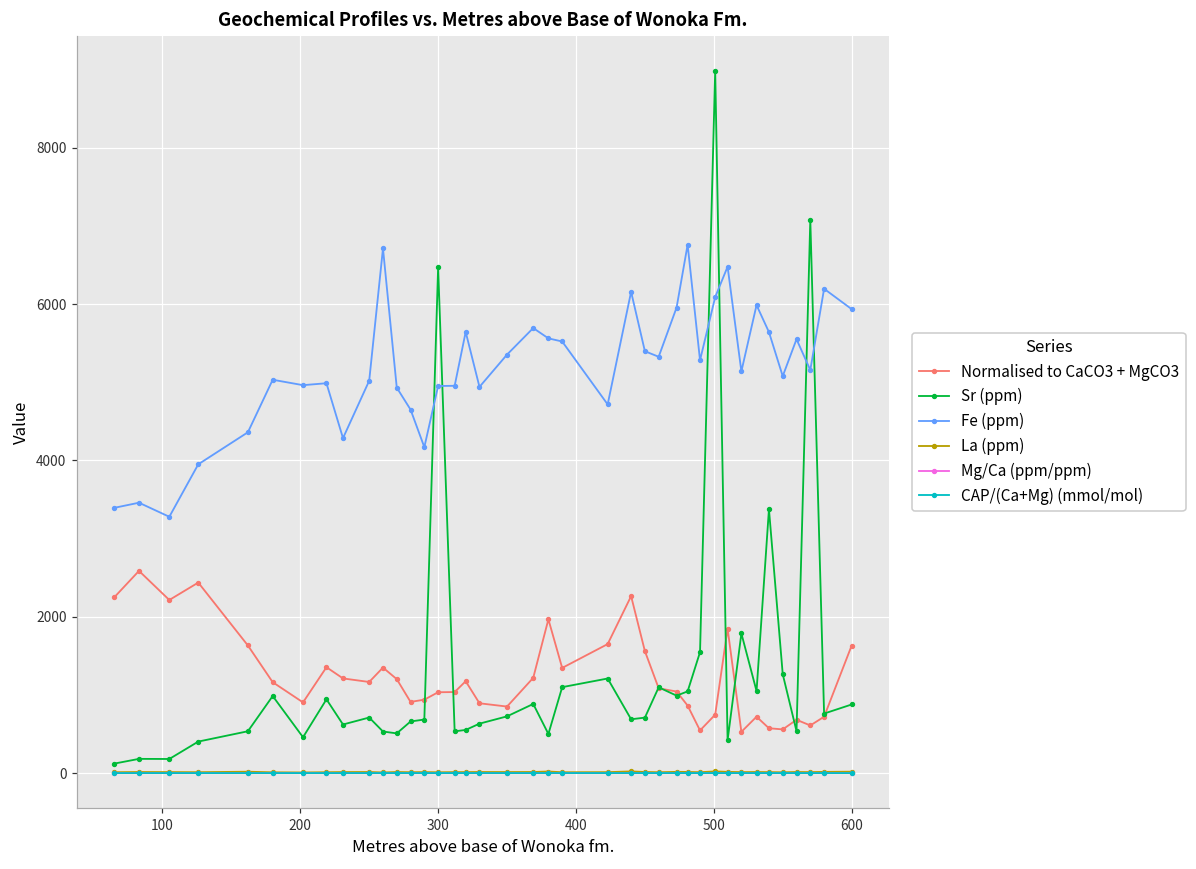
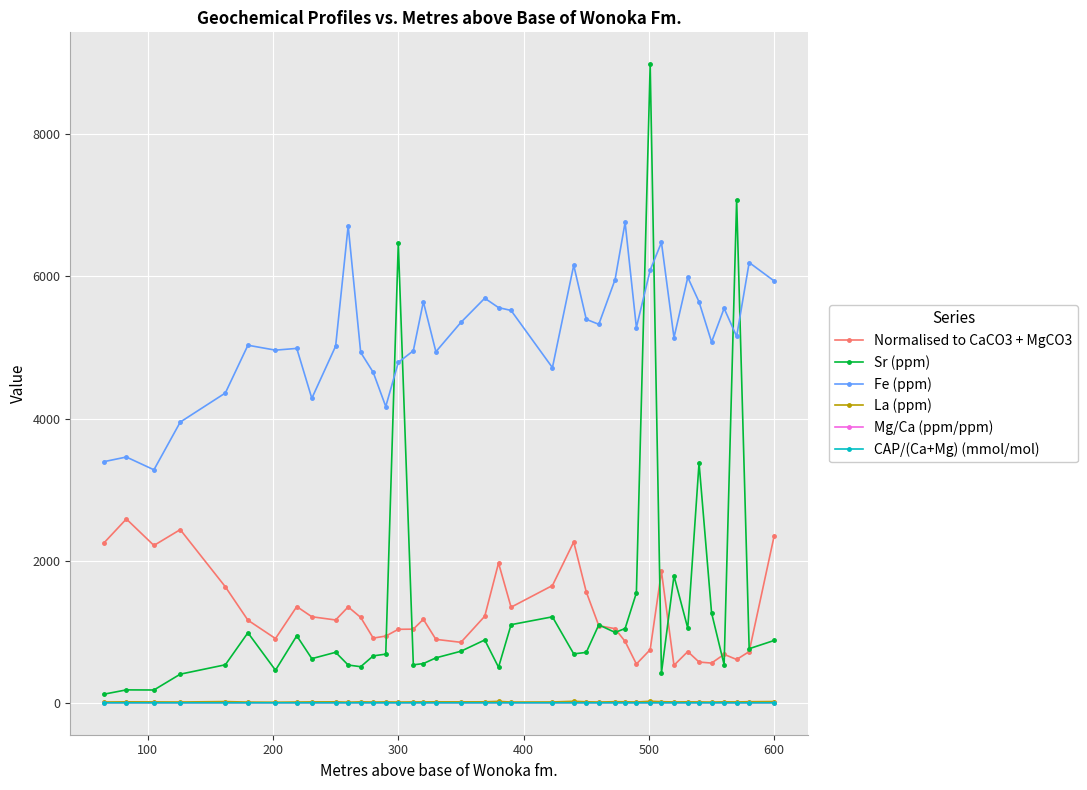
  {
    "Normalised to CaCO3 + MgCO3": {
      "300": 1000,
-     "600": 1600
+     "600": 2400
    },
    "Sr (ppm)": {
      "300": 6500,
      "600": 900
    },
    "Fe (ppm)": {
-     "300": 5000,
+     "300": 4800,
      "600": 5900
    }
  }
